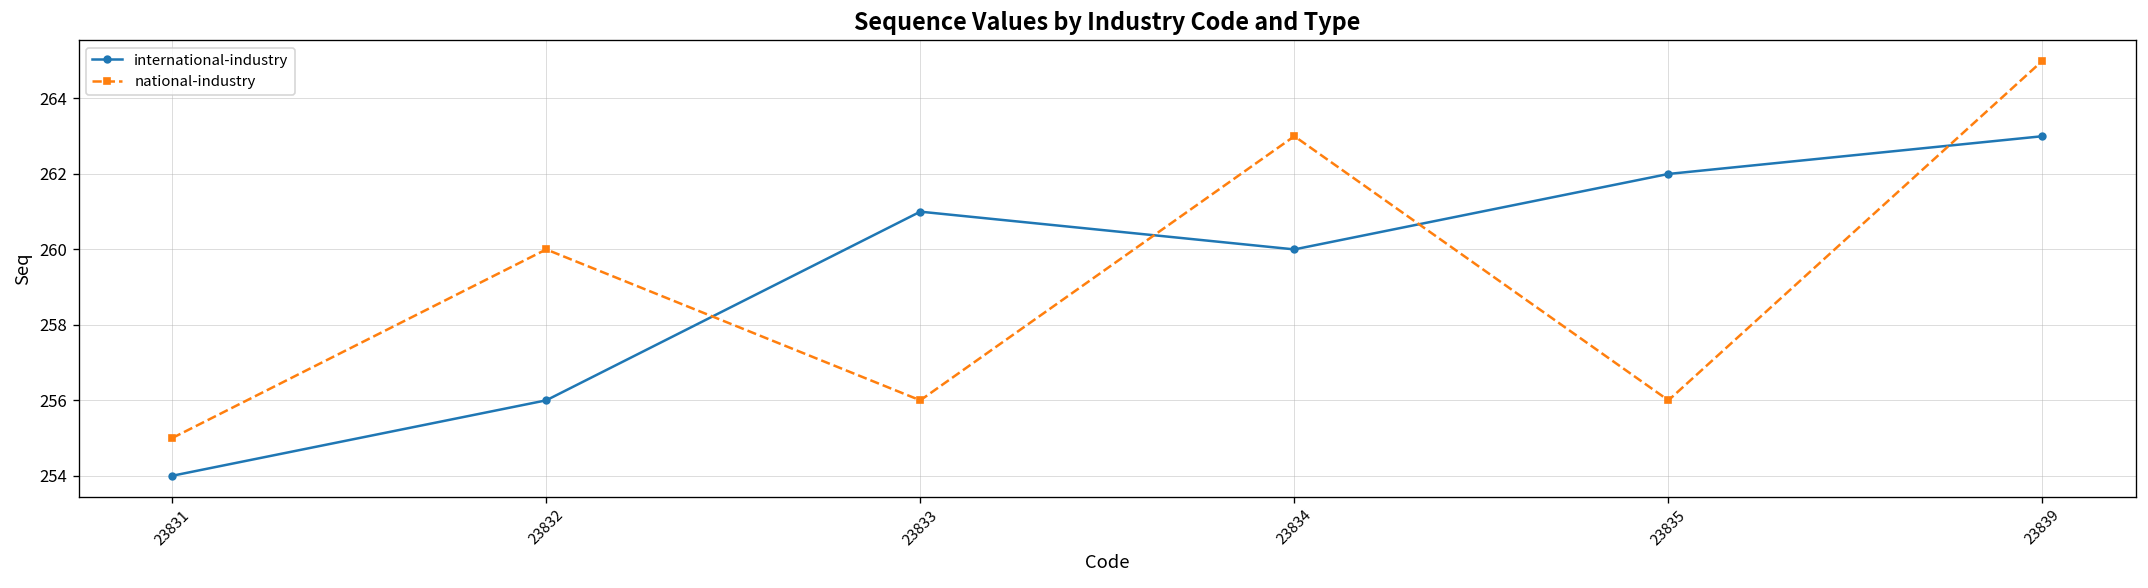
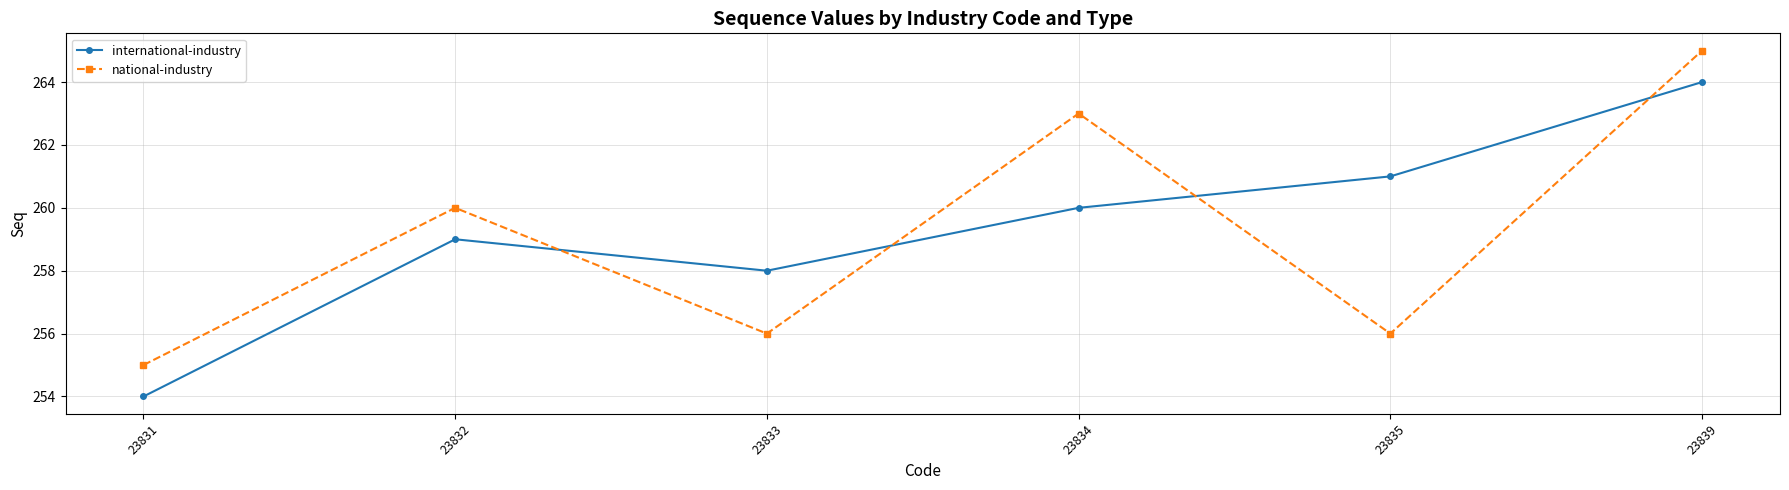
  {
    "international-industry": {
      "23831": 254,
-     "23832": 256,
-     "23833": 261,
+     "23832": 259,
+     "23833": 258,
      "23834": 260,
-     "23835": 262,
-     "23839": 263
+     "23835": 261,
+     "23839": 264
    },
    "national-industry": {
      "23831": 255,
      "23832": 260,
      "23833": 256,
      "23834": 263,
      "23835": 256,
      "23839": 265
    }
  }
